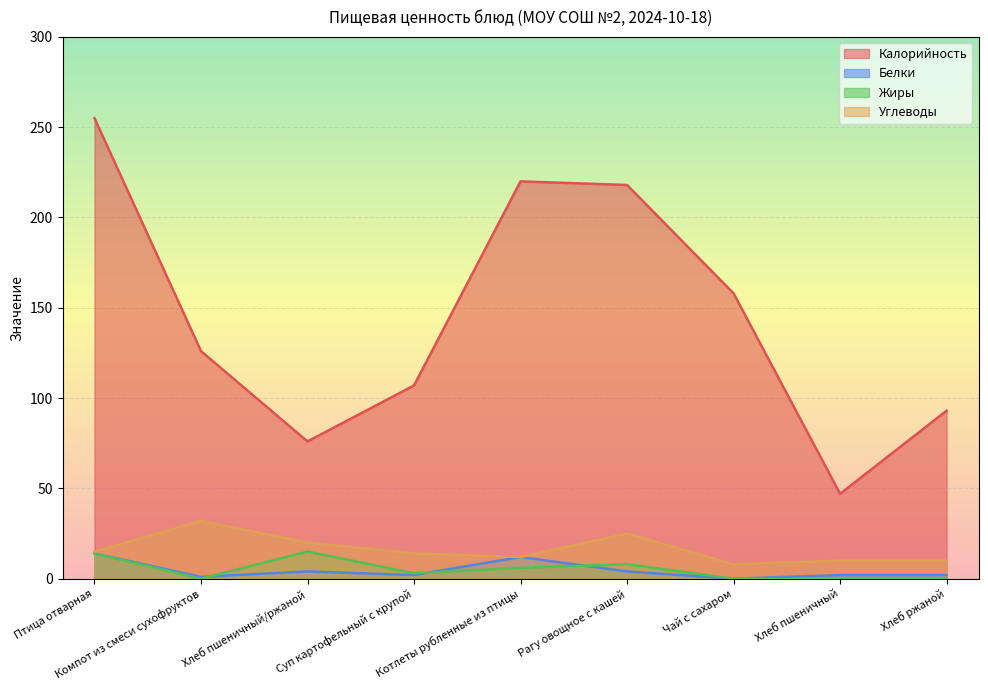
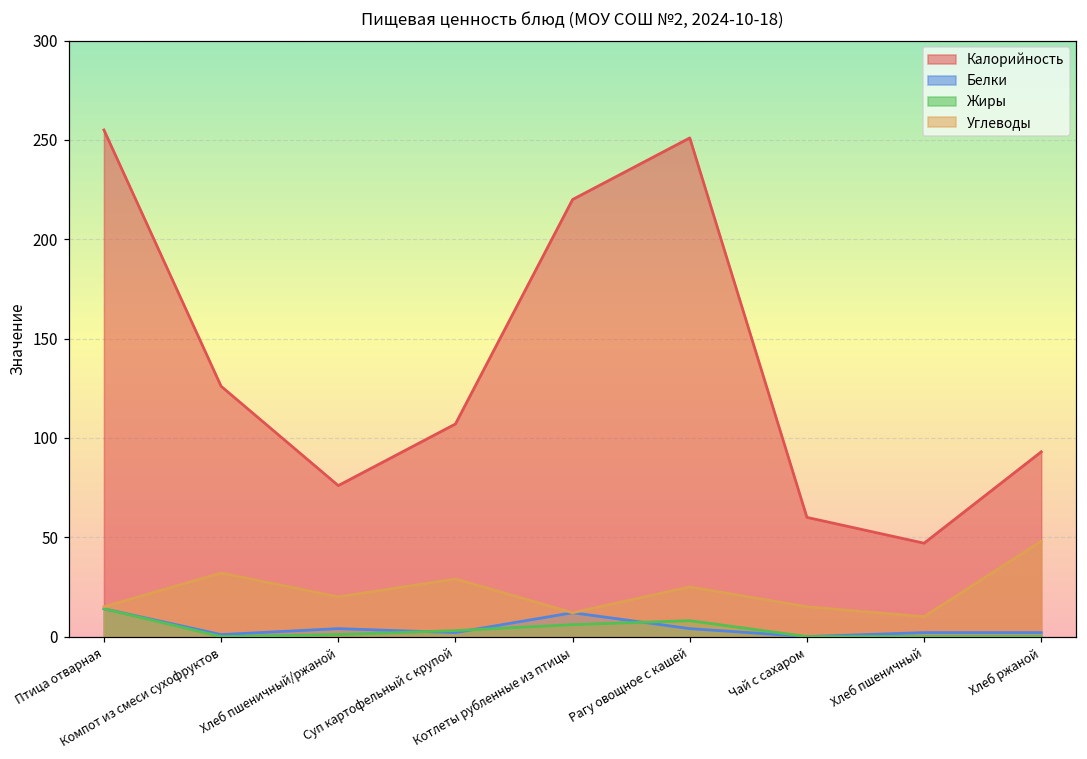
  {
    "Калорийность": {
      "Птица отварная": 255,
      "Компот из смеси сухофруктов": 126,
      "Хлеб пшеничный/ржаной": 76,
      "Суп картофельный с крупой": 107,
      "Котлеты рубленные из птицы": 220,
-     "Рагу овощное с кашей": 218,
-     "Чай с сахаром": 158,
+     "Рагу овощное с кашей": 251,
+     "Чай с сахаром": 60,
      "Хлеб пшеничный": 47,
      "Хлеб ржаной": 93
    },
    "Белки": {
      "Хлеб пшеничный/ржаной": 4,
      "Рагу овощное с кашей": 4,
      "Хлеб пшеничный": 2,
      "Хлеб ржаной": 2
    },
    "Жиры": {
-     "Хлеб пшеничный/ржаной": 15,
+     "Хлеб пшеничный/ржаной": 1,
      "Котлеты рубленные из птицы": 6,
      "Рагу овощное с кашей": 8,
      "Хлеб пшеничный": 0,
      "Хлеб ржаной": 0
    },
    "Углеводы": {
      "Компот из смеси сухофруктов": 32,
      "Хлеб пшеничный/ржаной": 20,
-     "Суп картофельный с крупой": 14,
+     "Суп картофельный с крупой": 29,
      "Рагу овощное с кашей": 25,
-     "Чай с сахаром": 8,
+     "Чай с сахаром": 15,
      "Хлеб пшеничный": 10,
-     "Хлеб ржаной": 10
+     "Хлеб ржаной": 48
    }
  }
